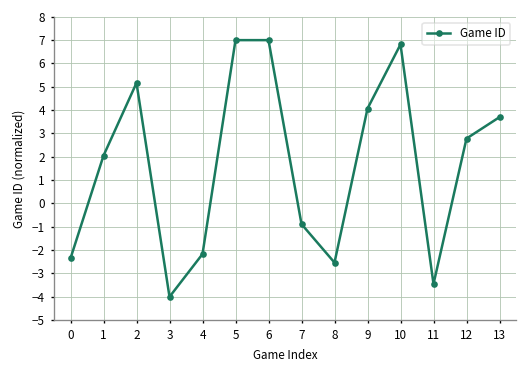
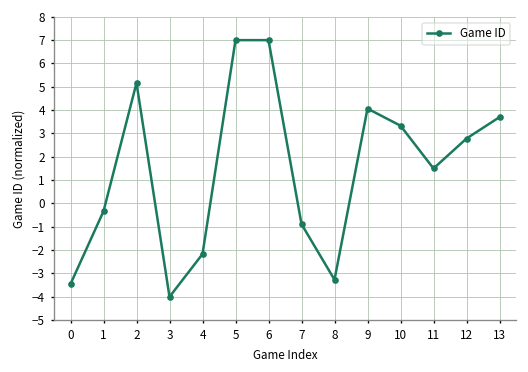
  {
-   "0": -2.4,
-   "1": 2.1,
+   "0": -3.5,
+   "1": -0.3,
    "2": 5.2,
    "3": -4.0,
    "4": -2.2,
    "5": 7.0,
    "6": 7.0,
    "7": -0.9,
-   "8": -2.5,
+   "8": -3.3,
    "9": 4.1,
-   "10": 6.8,
-   "11": -3.5,
+   "10": 3.3,
+   "11": 1.5,
    "12": 2.8,
    "13": 3.7
  }
